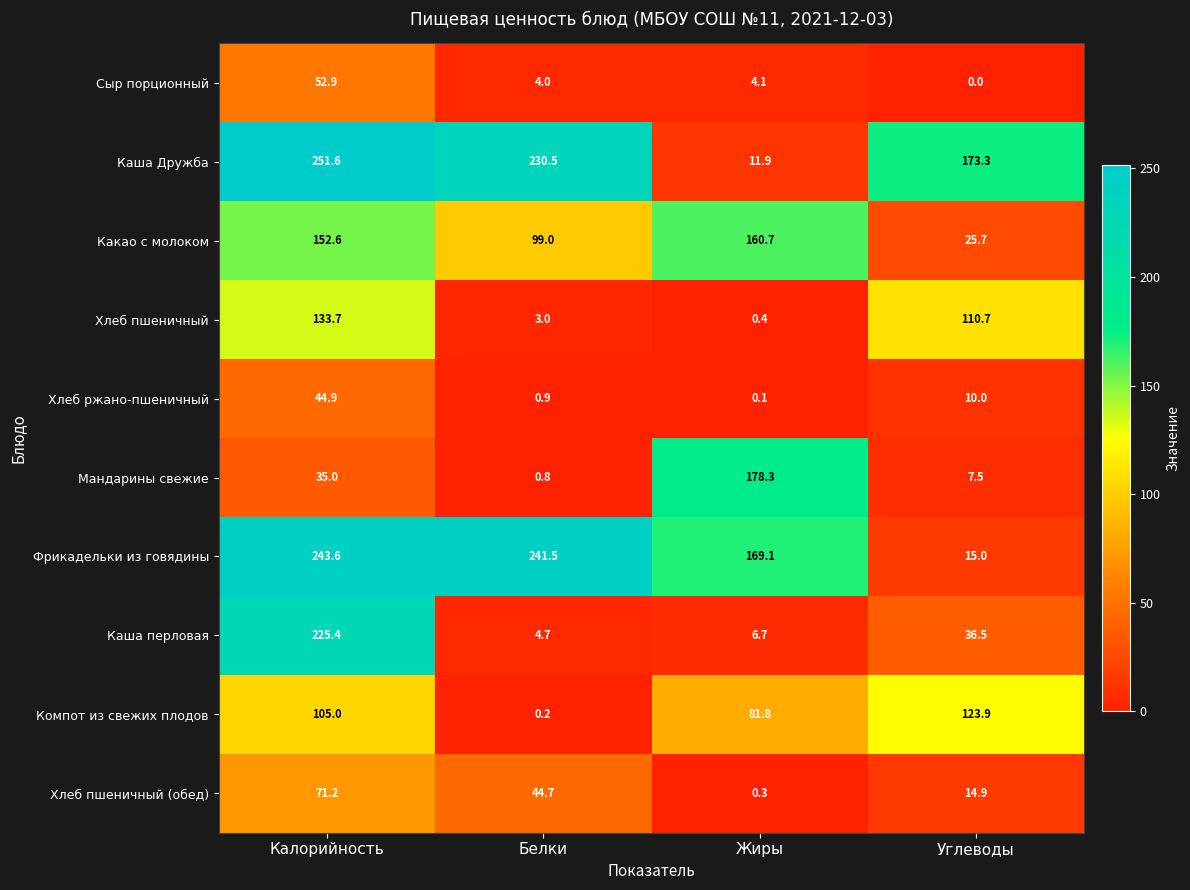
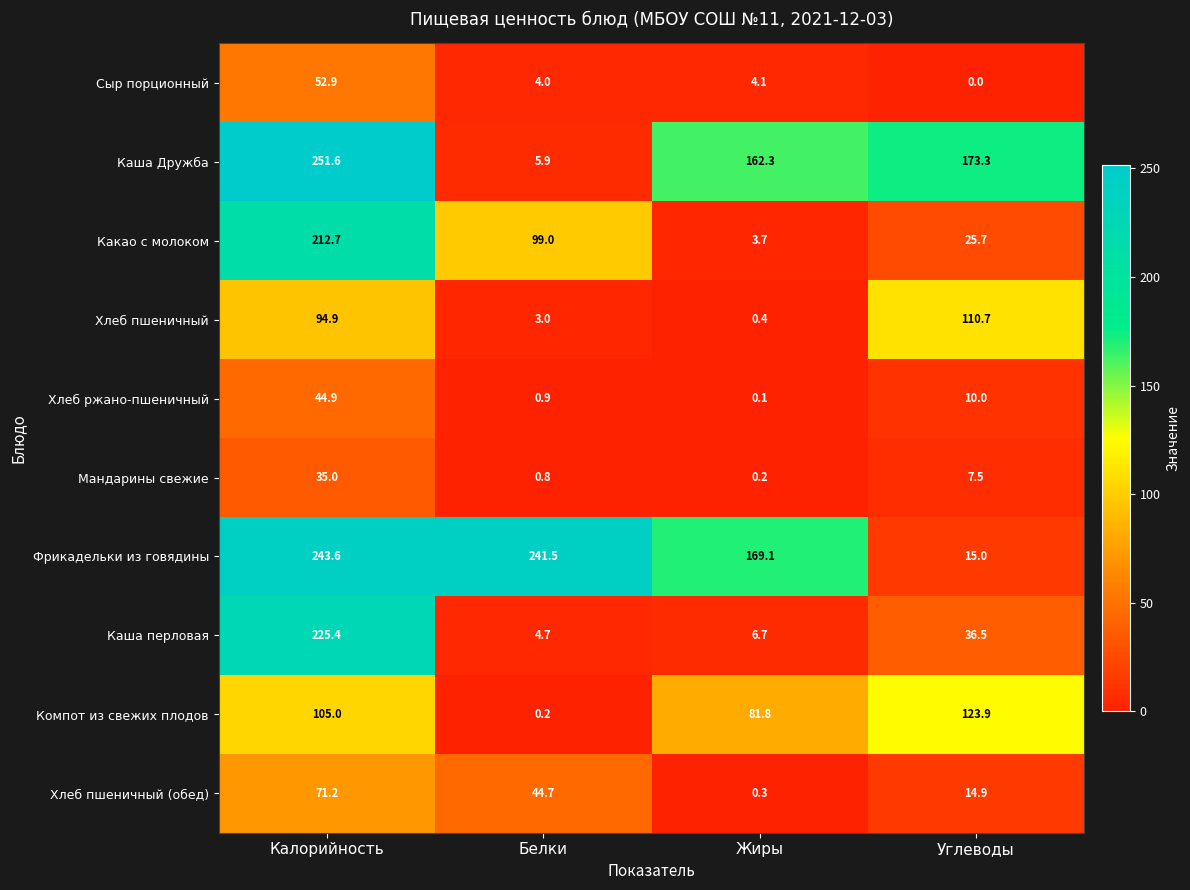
  {
    "Сыр порционный": {
      "Калорийность": 52.9,
      "Белки": 4.0,
      "Жиры": 4.1,
      "Углеводы": 0.0
    },
    "Каша Дружба": {
      "Калорийность": 251.6,
-     "Белки": 230.5,
-     "Жиры": 11.9,
+     "Белки": 5.9,
+     "Жиры": 162.3,
      "Углеводы": 173.3
    },
    "Какао с молоком": {
-     "Калорийность": 152.6,
+     "Калорийность": 212.7,
      "Белки": 99.0,
-     "Жиры": 160.7,
+     "Жиры": 3.7,
      "Углеводы": 25.7
    },
    "Хлеб пшеничный": {
-     "Калорийность": 133.7,
+     "Калорийность": 94.9,
      "Белки": 3.0,
      "Жиры": 0.4,
      "Углеводы": 110.7
    },
    "Хлеб ржано-пшеничный": {
      "Калорийность": 44.9,
      "Белки": 0.9,
      "Жиры": 0.1,
      "Углеводы": 10.0
    },
    "Мандарины свежие": {
      "Калорийность": 35.0,
      "Белки": 0.8,
-     "Жиры": 178.3,
+     "Жиры": 0.2,
      "Углеводы": 7.5
    },
    "Фрикадельки из говядины": {
      "Калорийность": 243.6,
      "Белки": 241.5,
      "Жиры": 169.1,
      "Углеводы": 15.0
    },
    "Каша перловая": {
      "Калорийность": 225.4,
      "Белки": 4.7,
      "Жиры": 6.7,
      "Углеводы": 36.5
    },
    "Компот из свежих плодов": {
      "Калорийность": 105.0,
      "Белки": 0.2,
      "Жиры": 81.8,
      "Углеводы": 123.9
    },
    "Хлеб пшеничный (обед)": {
      "Калорийность": 71.2,
      "Белки": 44.7,
      "Жиры": 0.3,
      "Углеводы": 14.9
    }
  }
